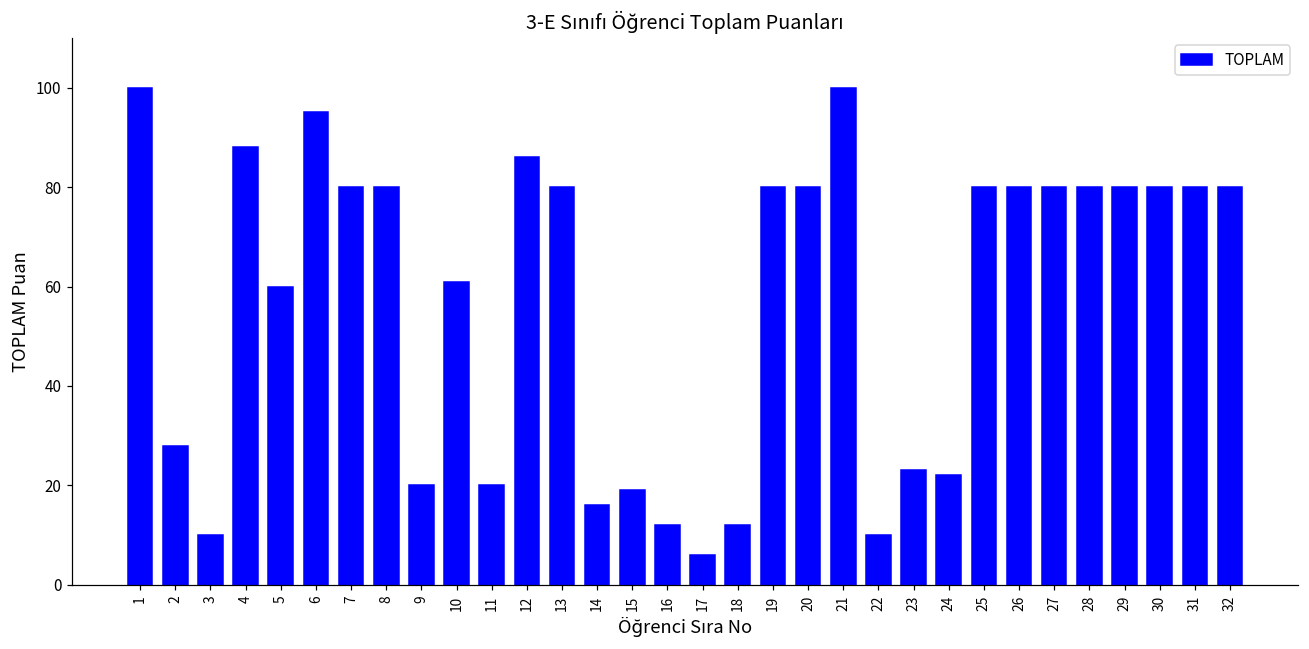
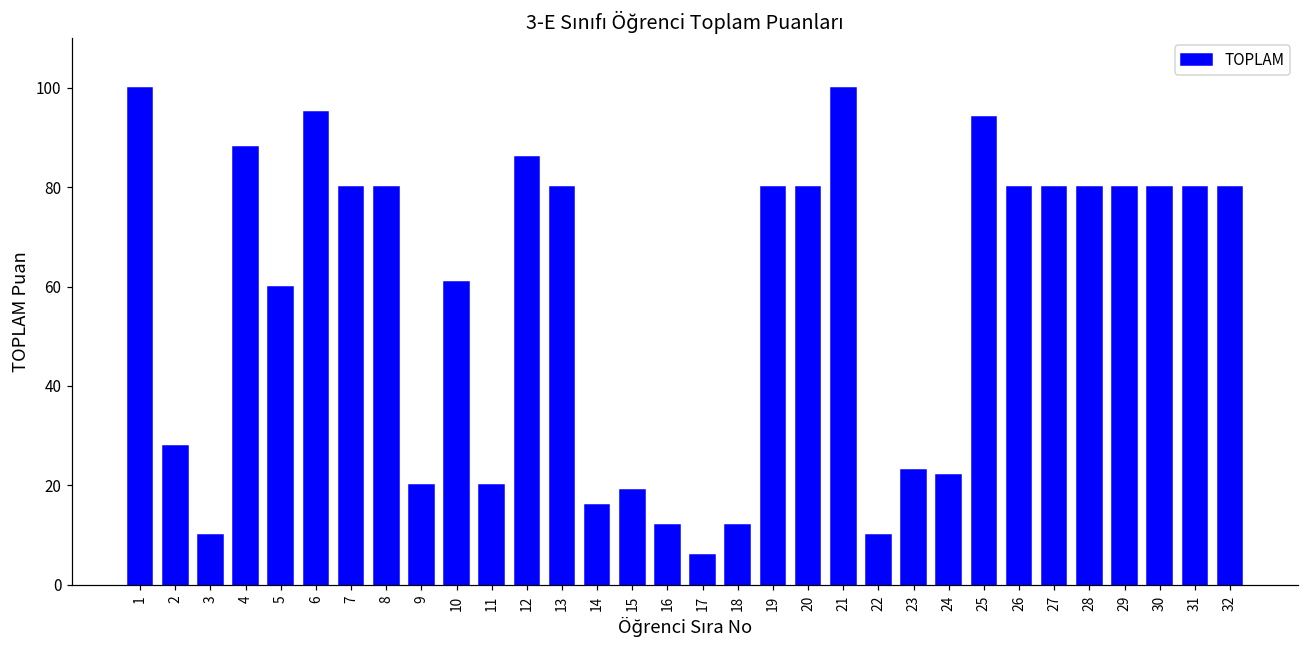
  {
    "1": 100,
    "2": 28,
    "3": 10,
    "4": 88,
    "5": 60,
    "6": 95,
    "7": 80,
    "8": 80,
    "9": 20,
    "10": 61,
    "11": 20,
    "12": 86,
    "13": 80,
    "14": 16,
    "15": 19,
    "16": 12,
    "17": 6,
    "18": 12,
    "19": 80,
    "20": 80,
    "21": 100,
    "22": 10,
    "23": 23,
    "24": 22,
-   "25": 80,
+   "25": 94,
    "26": 80,
    "27": 80,
    "28": 80,
    "29": 80,
    "30": 80,
    "31": 80,
    "32": 80
  }
